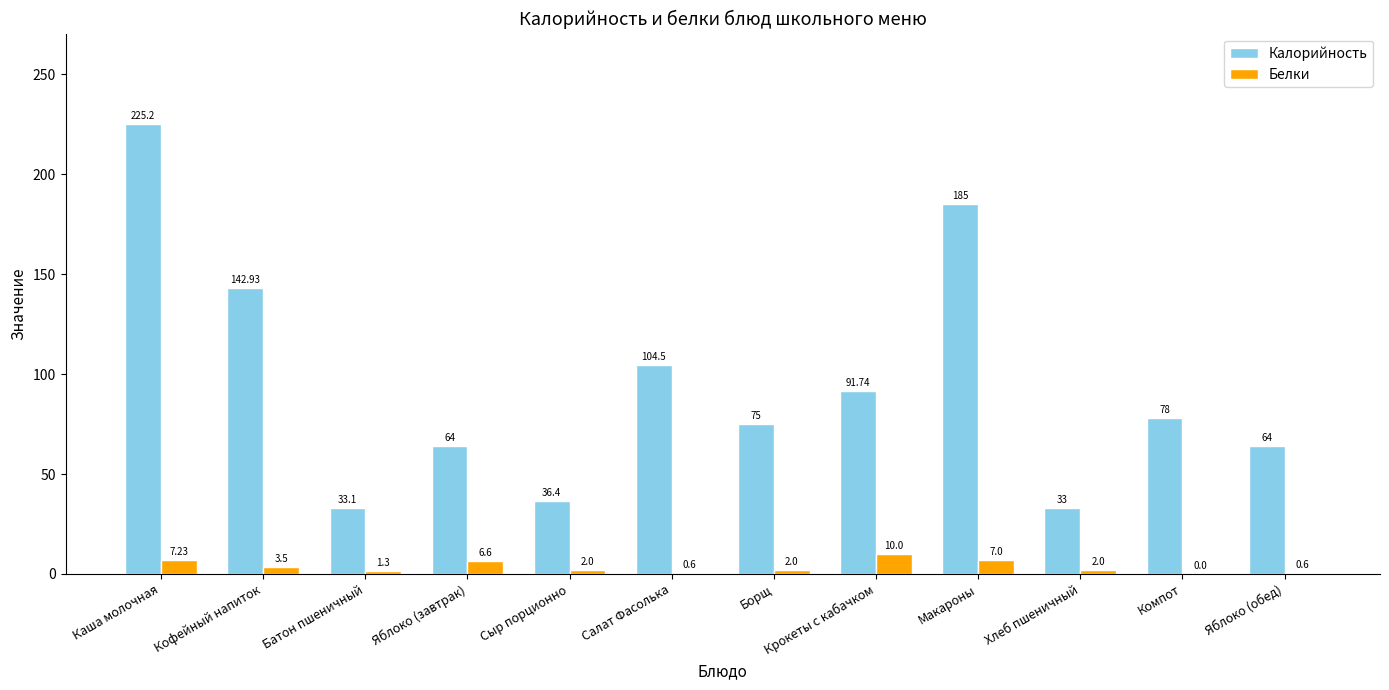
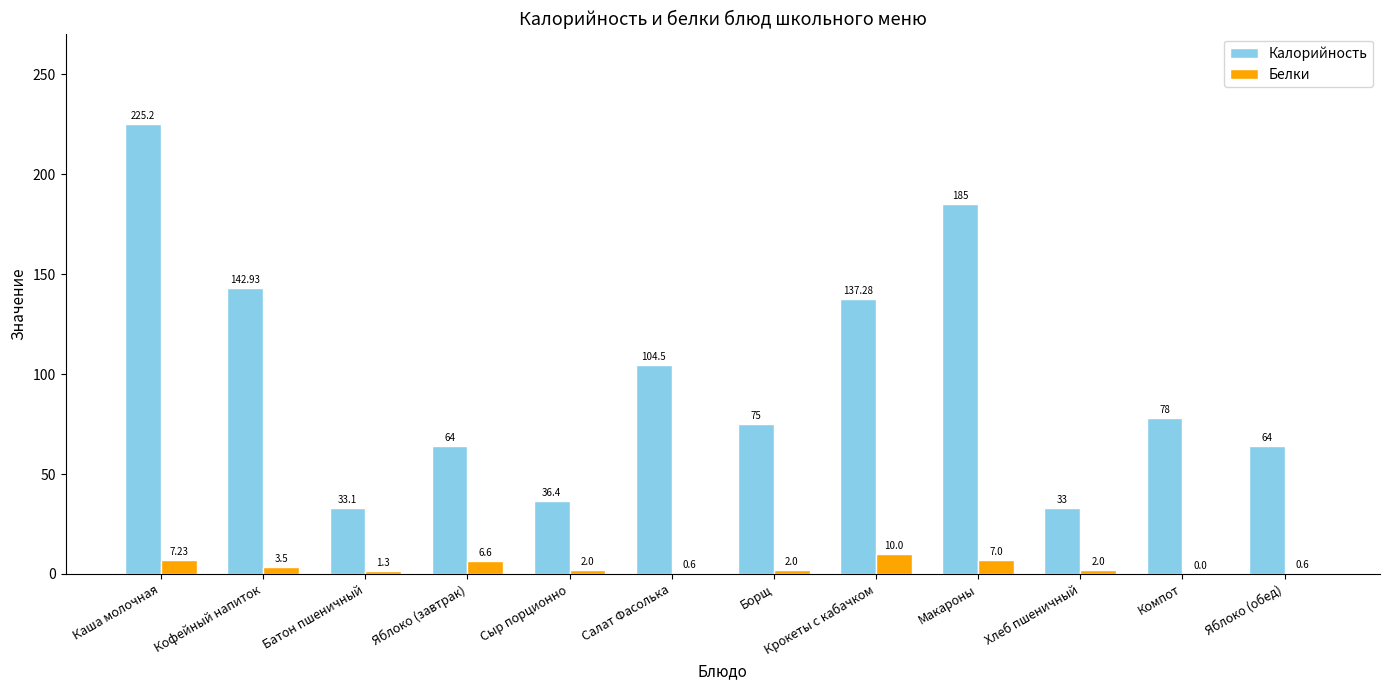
  {
    "Калорийность": {
      "Каша молочная": 225.2,
      "Кофейный напиток": 142.93,
      "Батон пшеничный": 33.1,
      "Яблоко (завтрак)": 64,
      "Сыр порционно": 36.4,
      "Салат Фасолька": 104.5,
      "Борщ": 75,
-     "Крокеты с кабачком": 91.74,
+     "Крокеты с кабачком": 137.28,
      "Макароны": 185,
      "Хлеб пшеничный": 33,
      "Компот": 78,
      "Яблоко (обед)": 64
    },
    "Белки": {
      "Каша молочная": 7.23,
      "Кофейный напиток": 3.5,
      "Батон пшеничный": 1.3,
      "Яблоко (завтрак)": 6.6,
      "Сыр порционно": 2.0,
      "Салат Фасолька": 0.6,
      "Борщ": 2.0,
      "Крокеты с кабачком": 10.0,
      "Макароны": 7.0,
      "Хлеб пшеничный": 2.0,
      "Компот": 0.0,
      "Яблоко (обед)": 0.6
    }
  }
